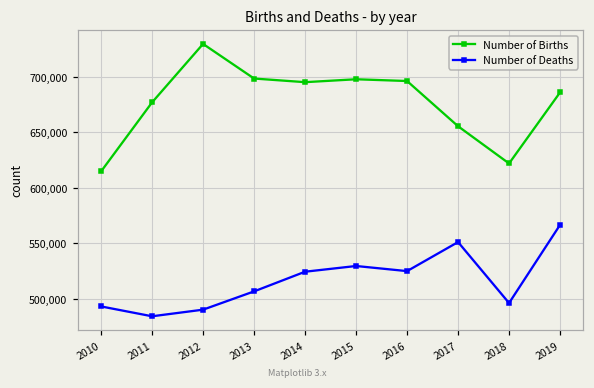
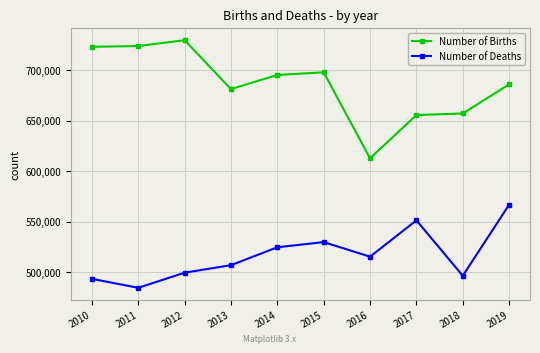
  {
    "Number of Births": {
-     "2010": "615,000",
-     "2011": "677,000",
+     "2010": "723,000",
+     "2011": "724,000",
      "2012": "730,000",
-     "2013": "699,000",
+     "2013": "681,000",
      "2014": "695,000",
      "2015": "698,000",
-     "2016": "696,000",
+     "2016": "613,000",
      "2017": "656,000",
-     "2018": "622,000",
+     "2018": "657,000",
      "2019": "686,000"
    },
    "Number of Deaths": {
      "2010": "493,000",
      "2011": "484,000",
-     "2012": "490,000",
+     "2012": "499,000",
      "2013": "507,000",
      "2014": "525,000",
      "2015": "530,000",
-     "2016": "525,000",
+     "2016": "515,000",
      "2017": "551,000",
      "2018": "496,000",
      "2019": "567,000"
    }
  }
